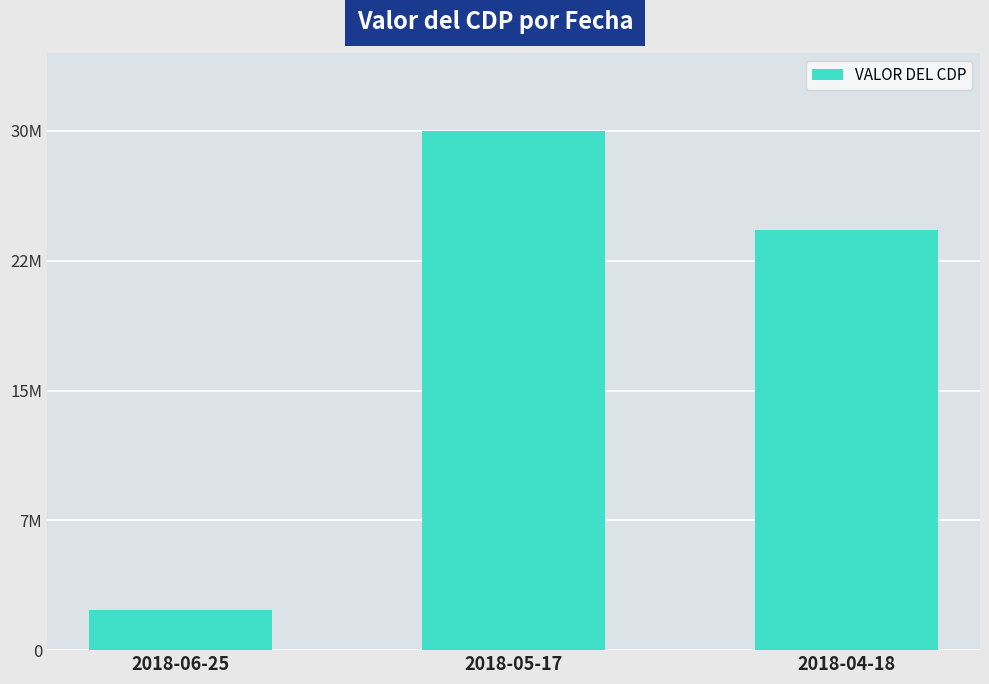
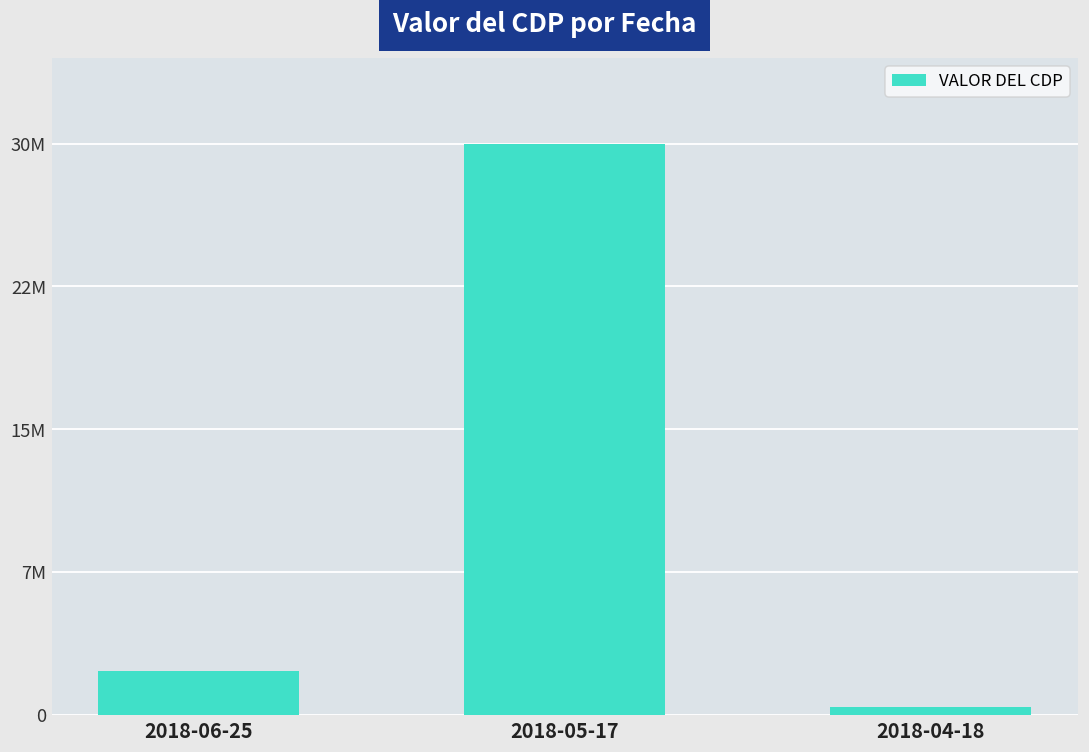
  {
    "2018-06-25": 2300000,
    "2018-05-17": 30000000,
-   "2018-04-18": 24300000
+   "2018-04-18": 400000
  }
